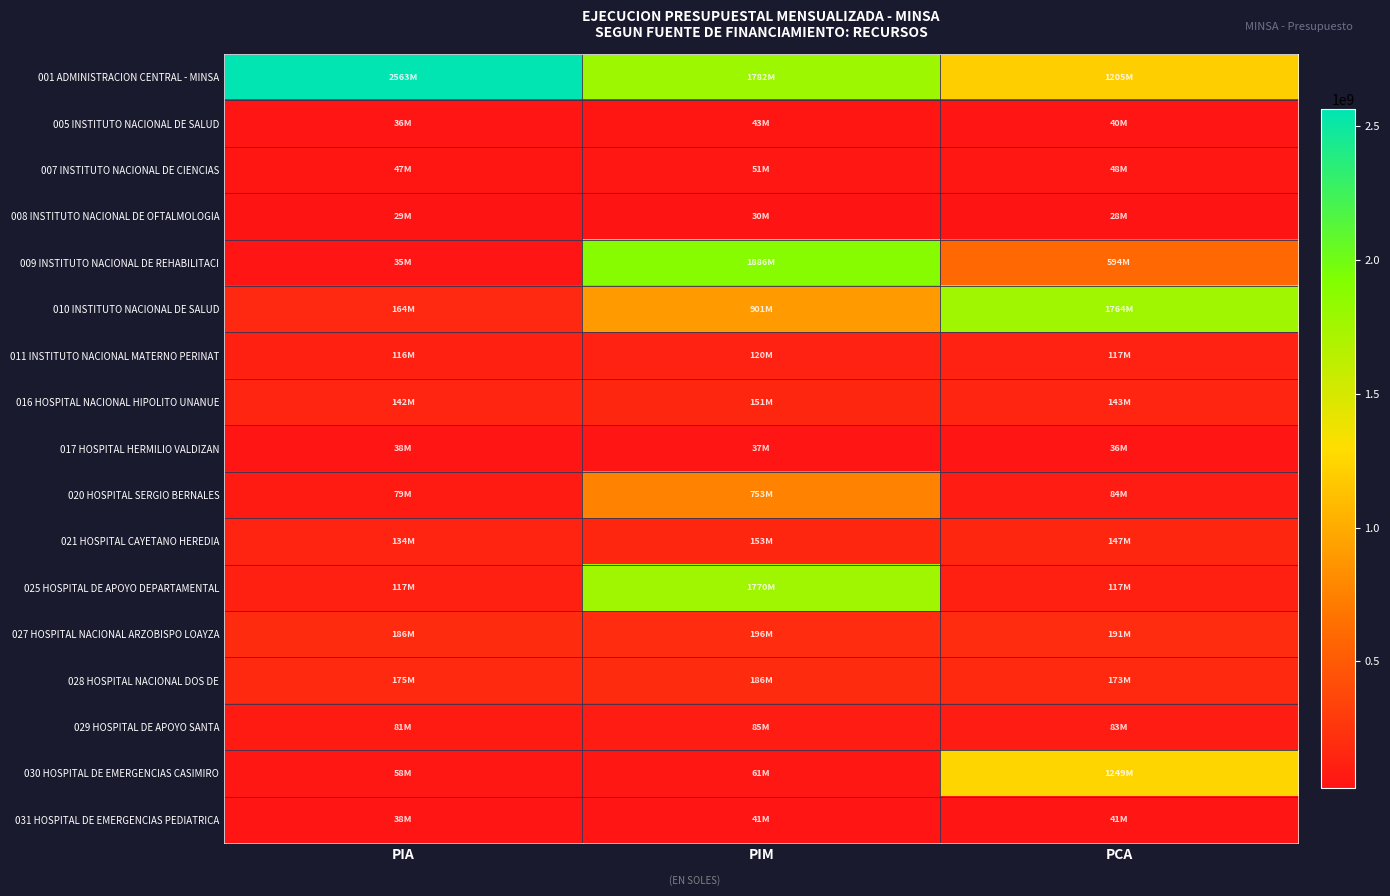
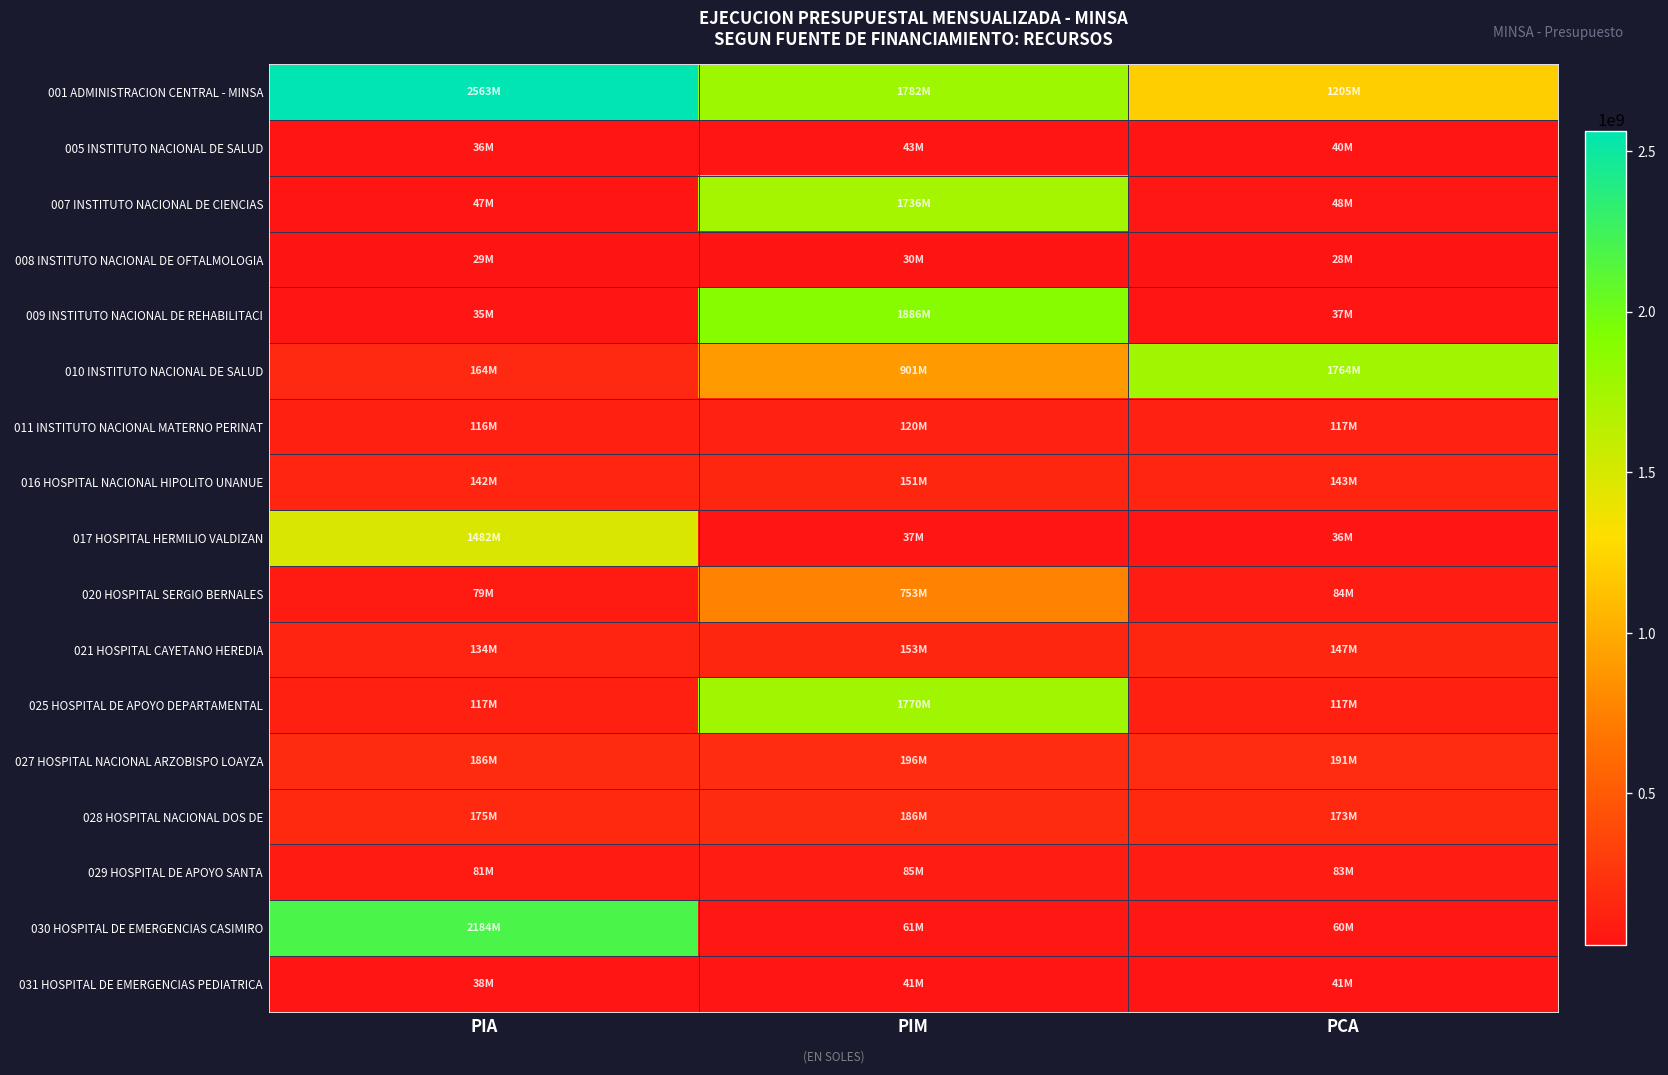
  {
    "001 ADMINISTRACION CENTRAL - MINSA": {
      "PIA": "2563M",
      "PIM": "1782M",
      "PCA": "1205M"
    },
    "005 INSTITUTO NACIONAL DE SALUD": {
      "PIA": "36M",
      "PIM": "43M",
      "PCA": "40M"
    },
    "007 INSTITUTO NACIONAL DE CIENCIAS": {
      "PIA": "47M",
-     "PIM": "51M",
+     "PIM": "1736M",
      "PCA": "48M"
    },
    "008 INSTITUTO NACIONAL DE OFTALMOLOGIA": {
      "PIA": "29M",
      "PIM": "30M",
      "PCA": "28M"
    },
    "009 INSTITUTO NACIONAL DE REHABILITACI": {
      "PIA": "35M",
      "PIM": "1886M",
-     "PCA": "594M"
+     "PCA": "37M"
    },
    "010 INSTITUTO NACIONAL DE SALUD": {
      "PIA": "164M",
      "PIM": "901M",
      "PCA": "1764M"
    },
    "011 INSTITUTO NACIONAL MATERNO PERINAT": {
      "PIA": "116M",
      "PIM": "120M",
      "PCA": "117M"
    },
    "016 HOSPITAL NACIONAL HIPOLITO UNANUE": {
      "PIA": "142M",
      "PIM": "151M",
      "PCA": "143M"
    },
    "017 HOSPITAL HERMILIO VALDIZAN": {
-     "PIA": "38M",
+     "PIA": "1482M",
      "PIM": "37M",
      "PCA": "36M"
    },
    "020 HOSPITAL SERGIO BERNALES": {
      "PIA": "79M",
      "PIM": "753M",
      "PCA": "84M"
    },
    "021 HOSPITAL CAYETANO HEREDIA": {
      "PIA": "134M",
      "PIM": "153M",
      "PCA": "147M"
    },
    "025 HOSPITAL DE APOYO DEPARTAMENTAL": {
      "PIA": "117M",
      "PIM": "1770M",
      "PCA": "117M"
    },
    "027 HOSPITAL NACIONAL ARZOBISPO LOAYZA": {
      "PIA": "186M",
      "PIM": "196M",
      "PCA": "191M"
    },
    "028 HOSPITAL NACIONAL DOS DE": {
      "PIA": "175M",
      "PIM": "186M",
      "PCA": "173M"
    },
    "029 HOSPITAL DE APOYO SANTA": {
      "PIA": "81M",
      "PIM": "85M",
      "PCA": "83M"
    },
    "030 HOSPITAL DE EMERGENCIAS CASIMIRO": {
-     "PIA": "58M",
+     "PIA": "2184M",
      "PIM": "61M",
-     "PCA": "1249M"
+     "PCA": "60M"
    },
    "031 HOSPITAL DE EMERGENCIAS PEDIATRICA": {
      "PIA": "38M",
      "PIM": "41M",
      "PCA": "41M"
    }
  }
